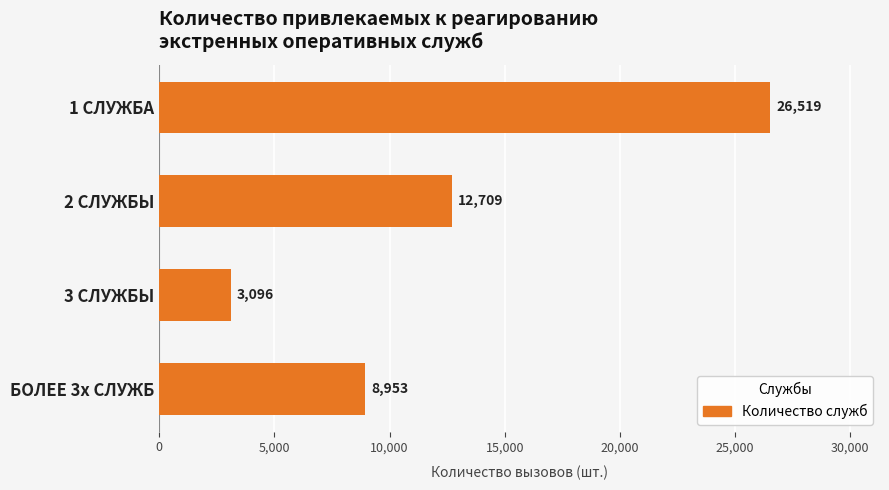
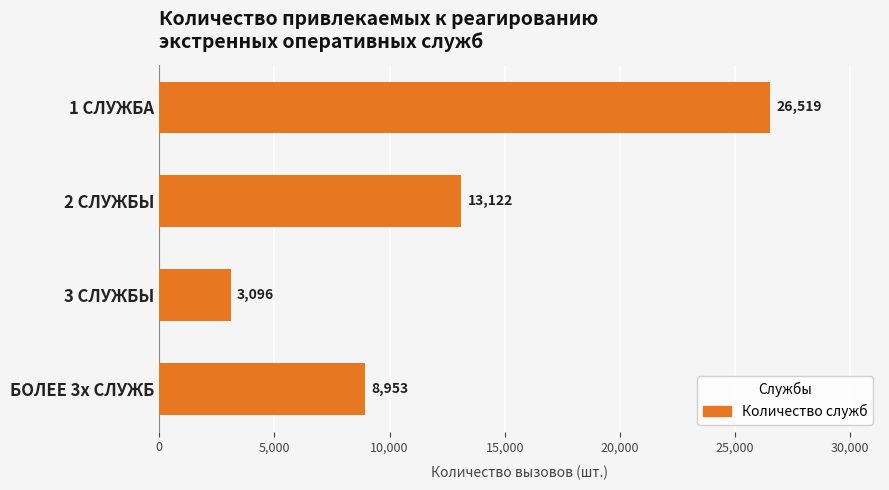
  {
    "1 СЛУЖБА": "26,519",
-   "2 СЛУЖБЫ": "12,709",
+   "2 СЛУЖБЫ": "13,122",
    "3 СЛУЖБЫ": "3,096",
    "БОЛЕЕ 3х СЛУЖБ": "8,953"
  }
